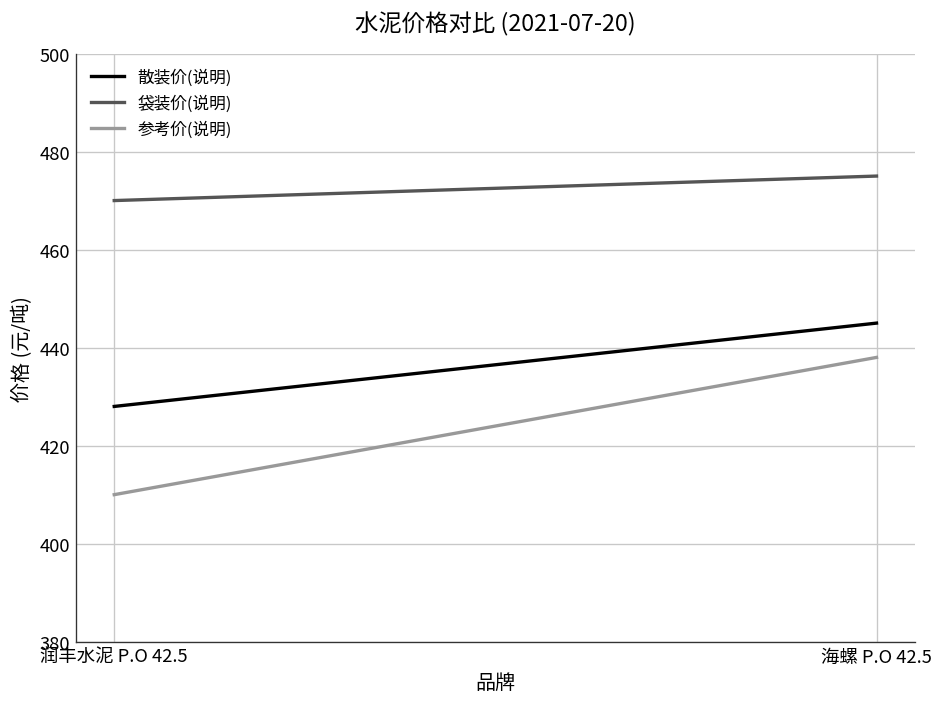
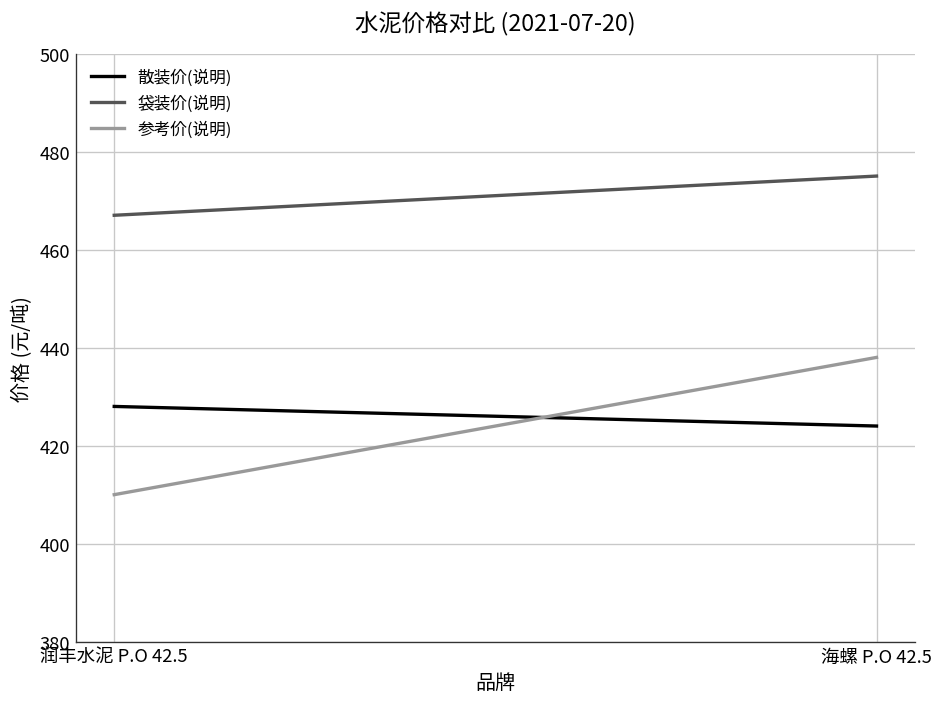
  {
    "散装价(说明)": {
      "润丰水泥 P.O 42.5": 428,
-     "海螺 P.O 42.5": 445
+     "海螺 P.O 42.5": 424
    },
    "袋装价(说明)": {
-     "润丰水泥 P.O 42.5": 470,
+     "润丰水泥 P.O 42.5": 467,
      "海螺 P.O 42.5": 475
    },
    "参考价(说明)": {
      "润丰水泥 P.O 42.5": 410,
      "海螺 P.O 42.5": 438
    }
  }
